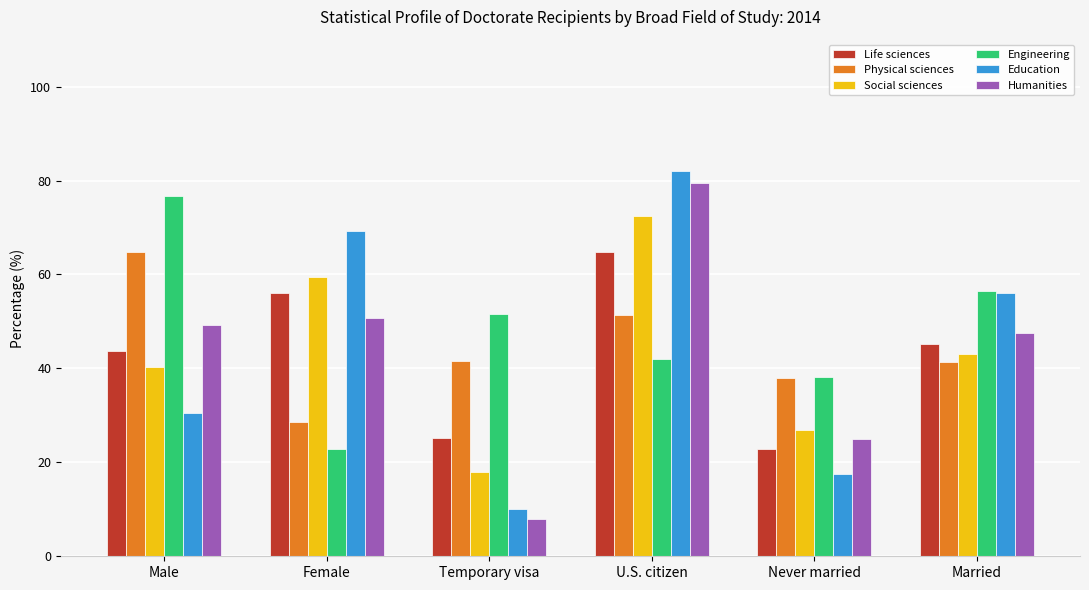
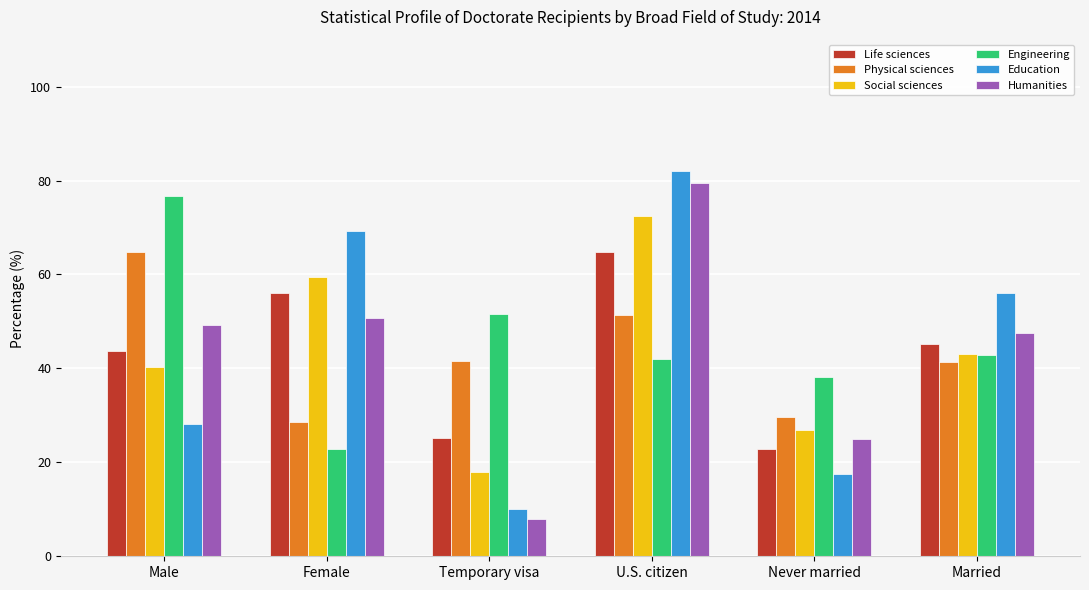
  {
    "Life sciences": {
      "Male": 44,
      "Female": 56,
      "Temporary visa": 25,
      "U.S. citizen": 65,
      "Never married": 23,
      "Married": 45
    },
    "Physical sciences": {
      "Male": 65,
      "Female": 29,
      "Temporary visa": 42,
      "U.S. citizen": 51,
-     "Never married": 38,
+     "Never married": 30,
      "Married": 41
    },
    "Social sciences": {
      "Male": 40,
      "Female": 60,
      "Temporary visa": 18,
      "U.S. citizen": 72,
      "Never married": 27,
      "Married": 43
    },
    "Engineering": {
      "Male": 77,
      "Female": 23,
      "Temporary visa": 52,
      "U.S. citizen": 42,
      "Never married": 38,
-     "Married": 57
+     "Married": 43
    },
    "Education": {
-     "Male": 31,
+     "Male": 28,
      "Female": 69,
      "Temporary visa": 10,
      "U.S. citizen": 82,
      "Never married": 18,
      "Married": 56
    },
    "Humanities": {
      "Male": 49,
      "Female": 51,
      "Temporary visa": 8,
      "U.S. citizen": 80,
      "Never married": 25,
      "Married": 48
    }
  }
